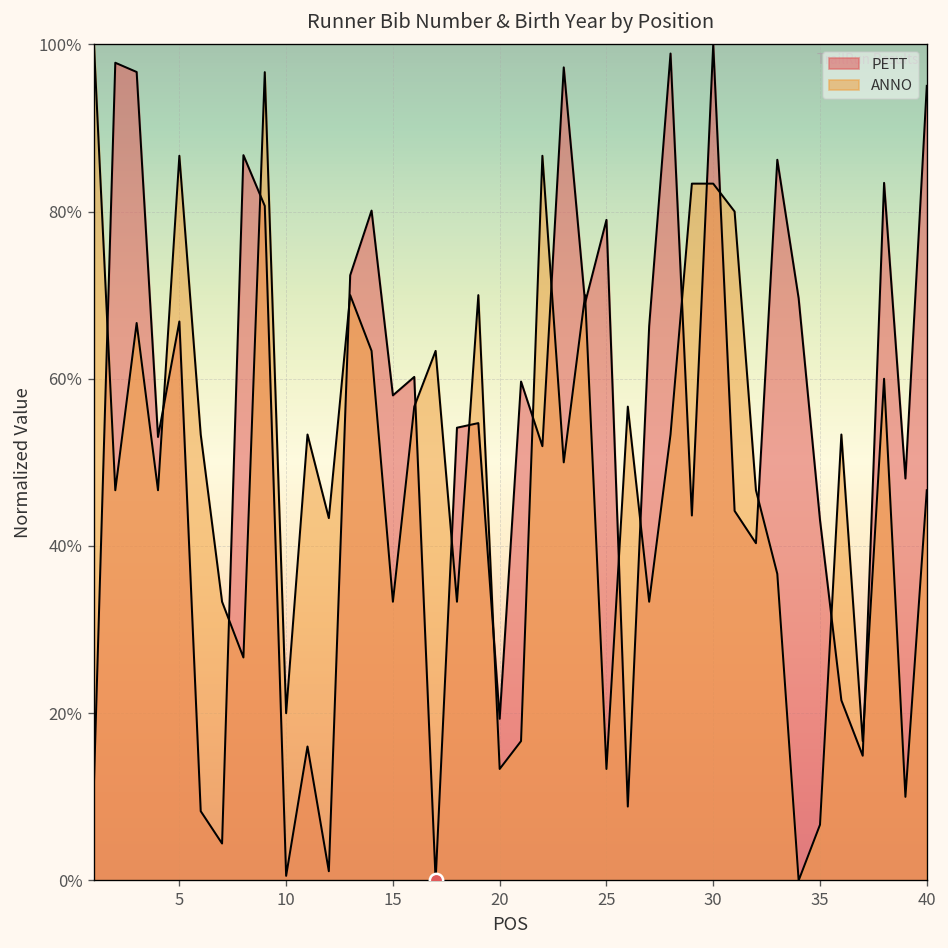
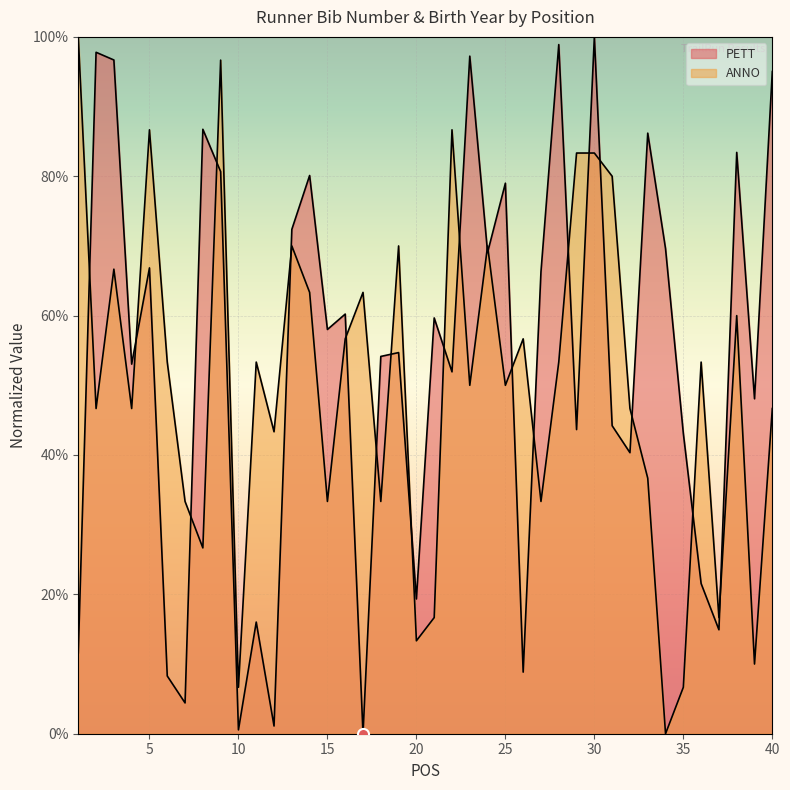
  {
    "ANNO": {
      "5": "87%",
-     "10": "20%",
+     "10": "7%",
      "15": "33%",
      "20": "13%",
-     "25": "13%",
+     "25": "50%",
      "30": "83%",
      "35": "7%",
      "40": "47%"
    }
  }
